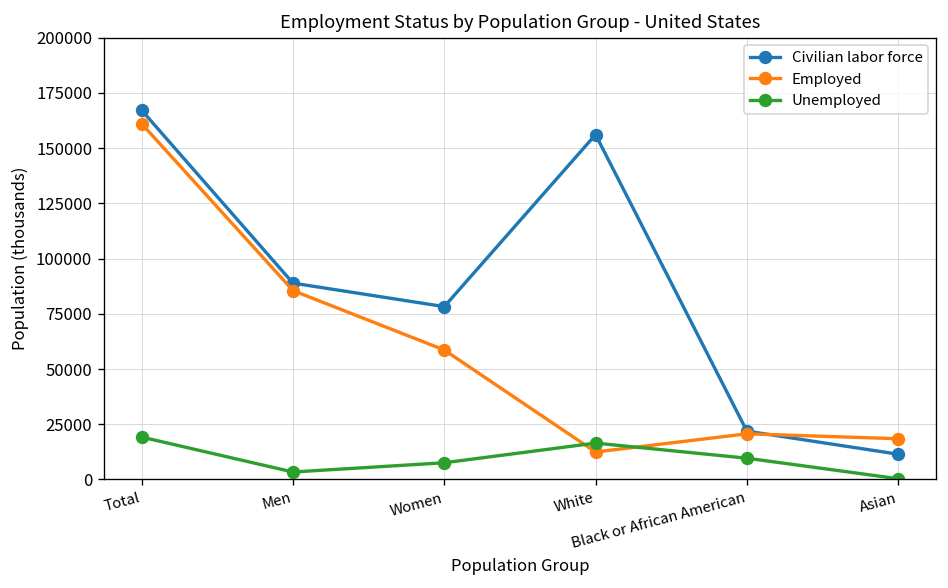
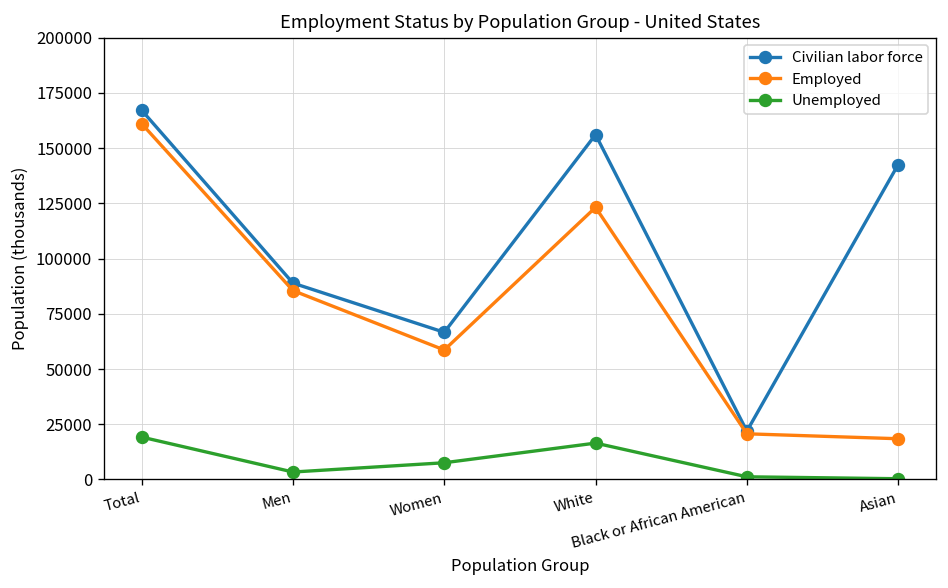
  {
    "Civilian labor force": {
      "Total": 167000,
      "Men": 89000,
-     "Women": 78000,
+     "Women": 67000,
      "White": 156000,
-     "Asian": 11000
+     "Asian": 143000
    },
    "Employed": {
      "Total": 161000,
      "Men": 86000,
      "Women": 59000,
-     "White": 12000,
+     "White": 123000,
      "Asian": 18000
    },
    "Unemployed": {
      "Total": 19000,
      "Men": 3000,
      "Women": 8000,
      "White": 16000,
-     "Black or African American": 10000,
+     "Black or African American": 1000,
      "Asian": 0
    }
  }
